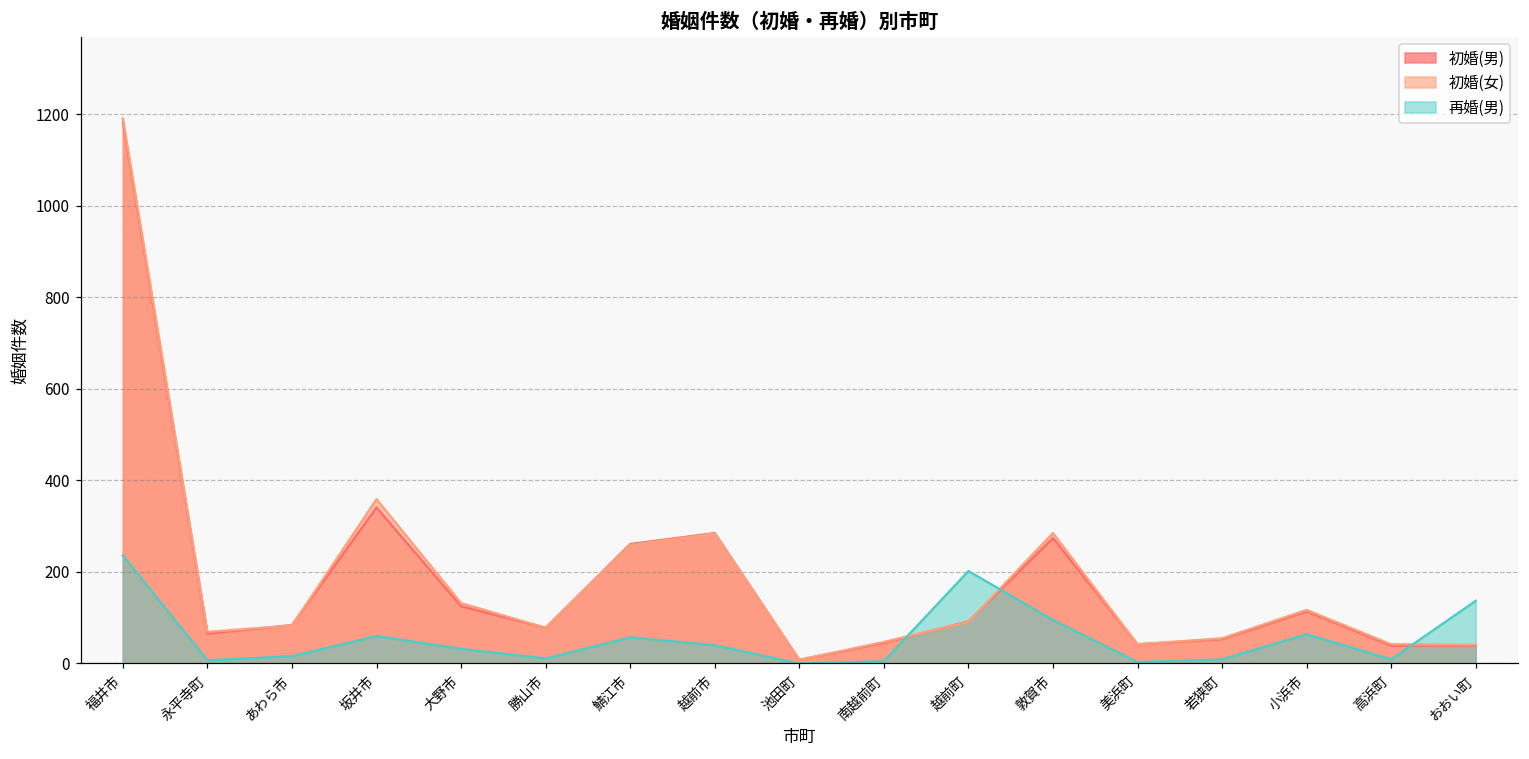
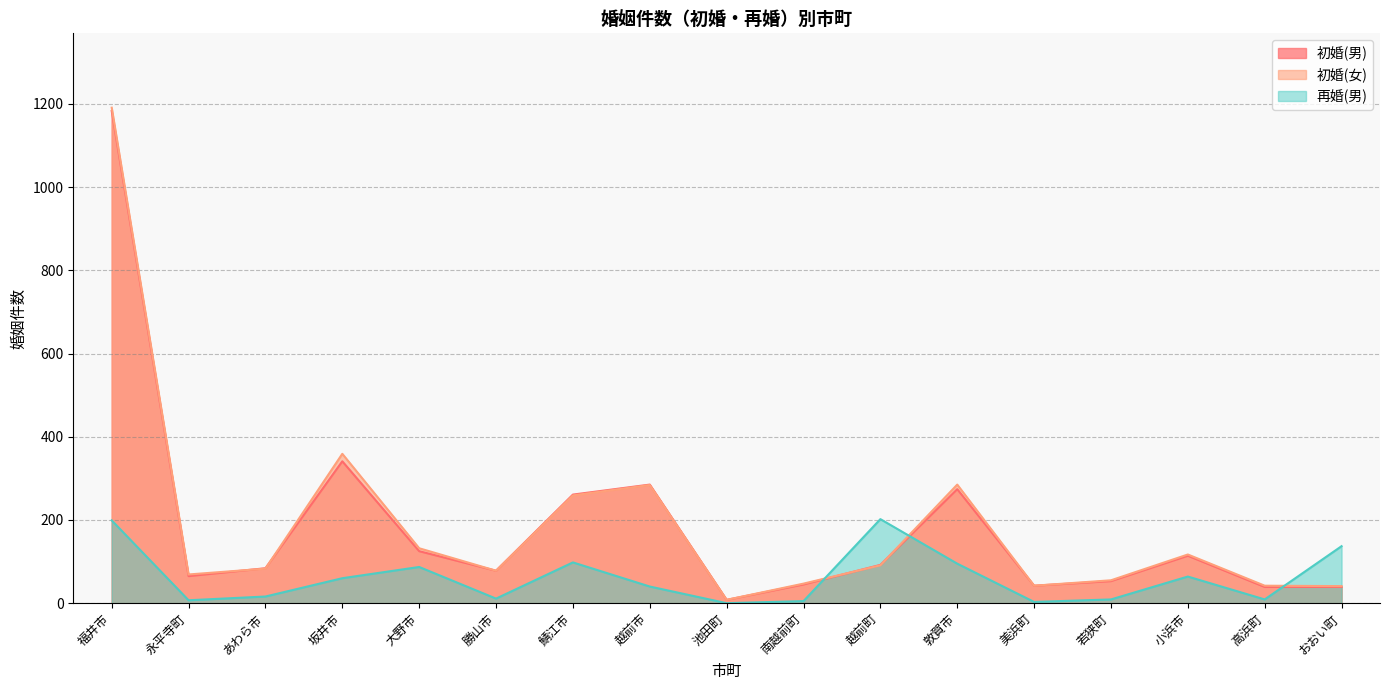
  {
    "再婚(男)": {
-     "福井市": 240,
+     "福井市": 200,
      "永平寺町": 10,
      "あわら市": 20,
      "坂井市": 60,
-     "大野市": 30,
+     "大野市": 90,
      "勝山市": 10,
-     "鯖江市": 60,
+     "鯖江市": 100,
      "越前市": 40,
      "池田町": 0,
      "南越前町": 10,
      "越前町": 200,
      "敦賀市": 100,
      "美浜町": 0,
      "若狭町": 10,
      "小浜市": 60,
      "高浜町": 10,
      "おおい町": 140
    }
  }
